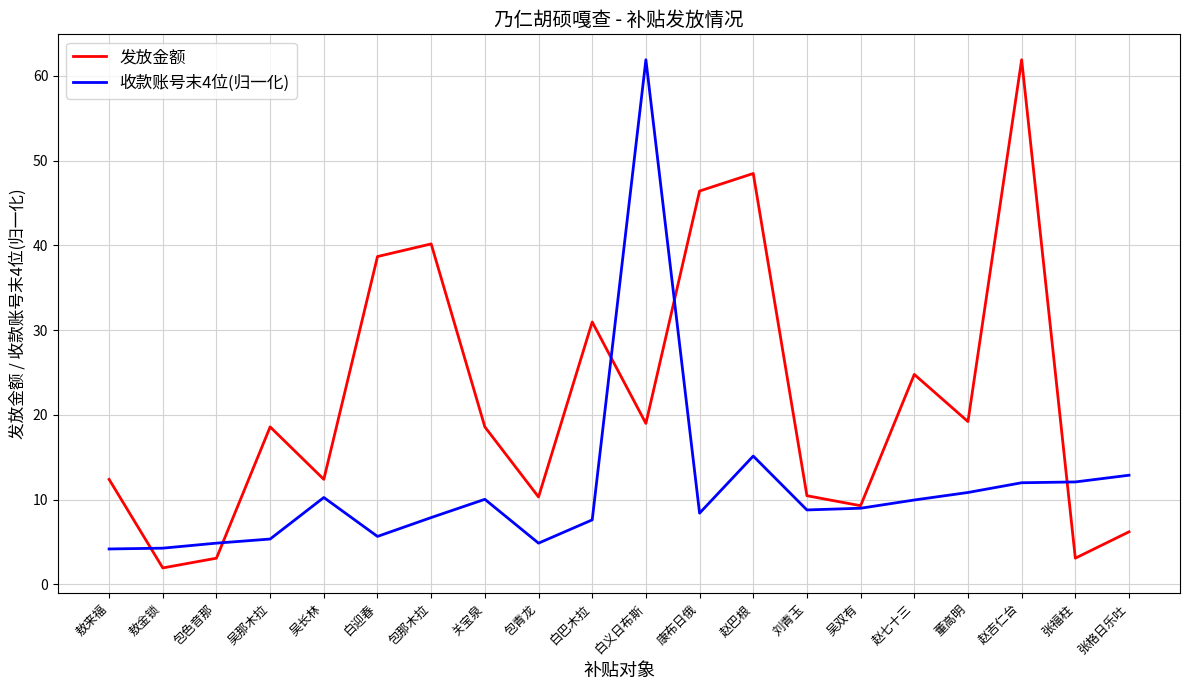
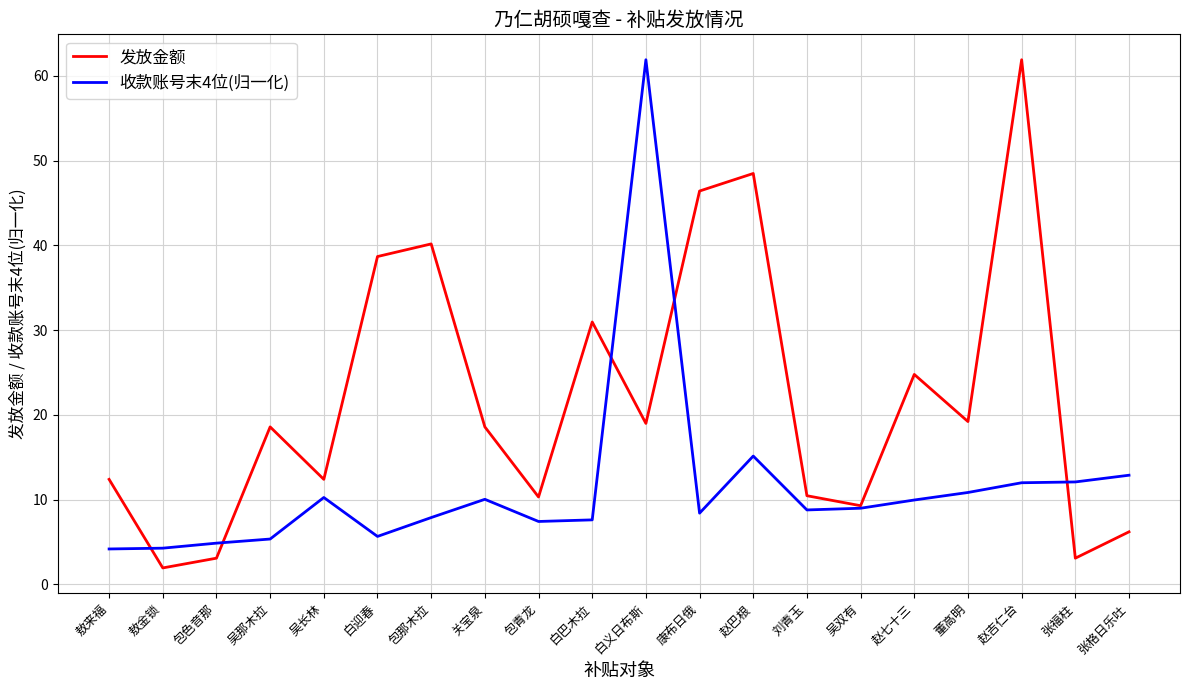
  {
    "发放金额": {
      "敖来福": 12,
      "敖金锁": 2,
      "包色音那": 3,
      "吴那木拉": 19,
      "吴长林": 12,
      "白迎春": 39,
      "包那木拉": 40,
      "关宝泉": 19,
      "包青龙": 10,
      "白巴木拉": 31,
      "白义日布斯": 19,
      "康布日俄": 46,
      "赵巴根": 48,
      "刘青玉": 10,
      "赵七十三": 25,
      "董高明": 19,
      "赵吉仁台": 62,
      "张福柱": 3,
      "张格日乐吐": 6
    },
    "收款账号末4位(归一化)": {
      "敖来福": 4,
      "敖金锁": 4,
      "包色音那": 5,
      "吴那木拉": 5,
      "吴长林": 10,
      "白迎春": 6,
      "包那木拉": 8,
      "关宝泉": 10,
-     "包青龙": 5,
+     "包青龙": 7,
      "白巴木拉": 8,
      "白义日布斯": 62,
      "康布日俄": 8,
      "赵巴根": 15,
      "刘青玉": 9,
      "赵七十三": 10,
      "董高明": 11,
      "赵吉仁台": 12,
      "张福柱": 12,
      "张格日乐吐": 13
    }
  }
